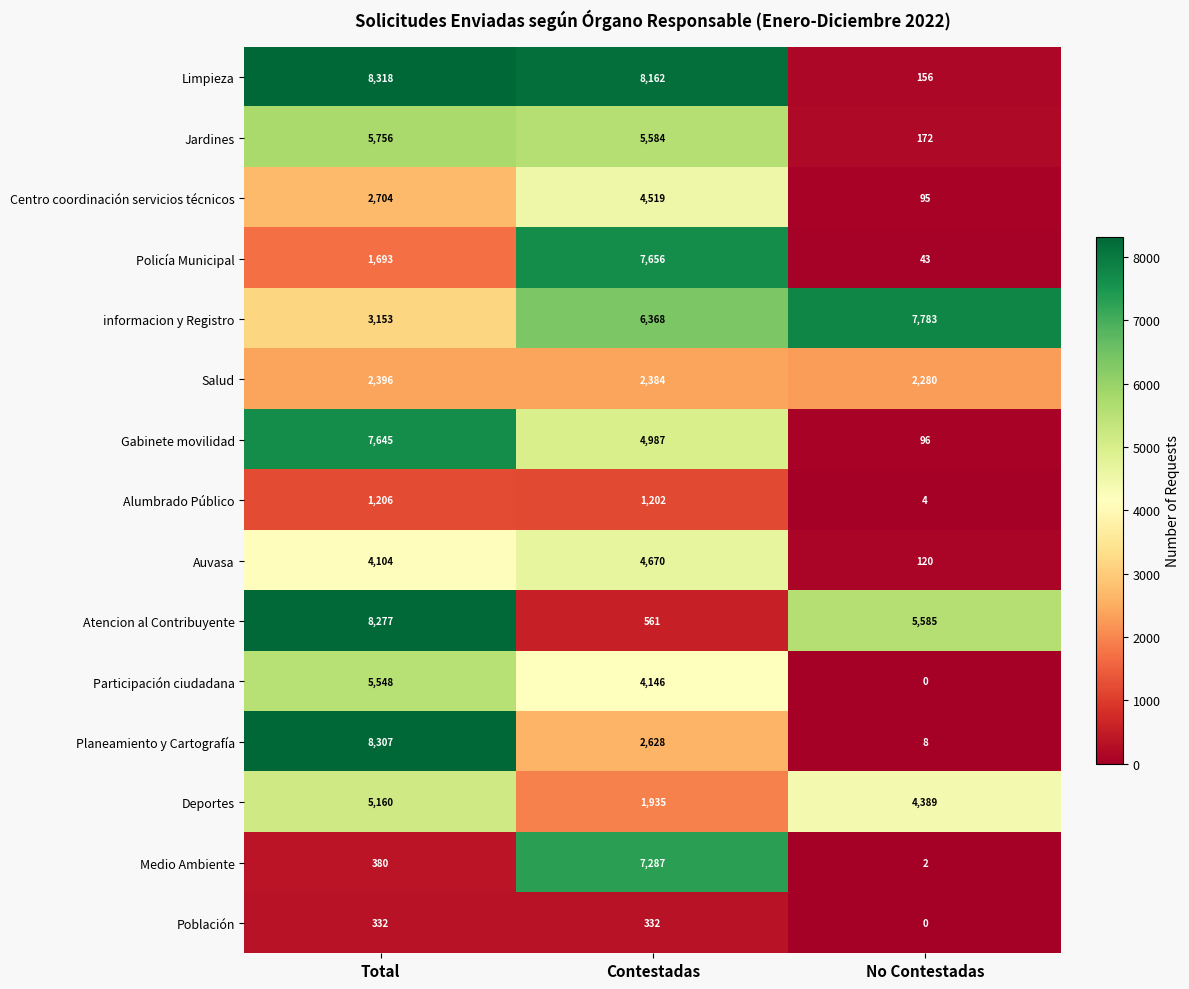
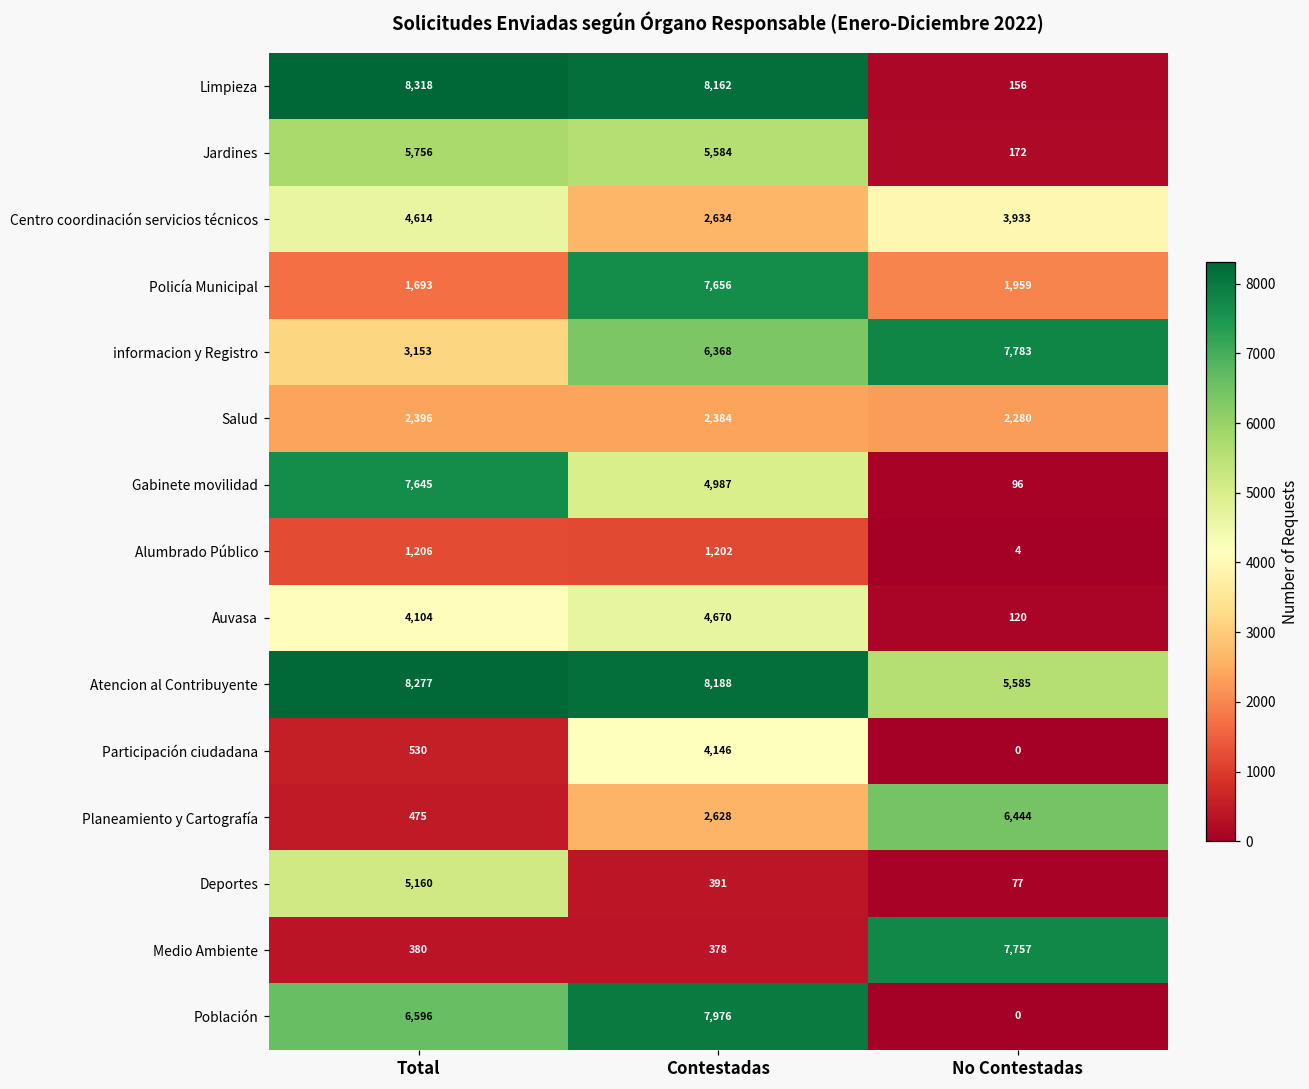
  {
    "Limpieza": {
      "Total": "8,318",
      "Contestadas": "8,162",
      "No Contestadas": "156"
    },
    "Jardines": {
      "Total": "5,756",
      "Contestadas": "5,584",
      "No Contestadas": "172"
    },
    "Centro coordinación servicios técnicos": {
-     "Total": "2,704",
-     "Contestadas": "4,519",
-     "No Contestadas": "95"
+     "Total": "4,614",
+     "Contestadas": "2,634",
+     "No Contestadas": "3,933"
    },
    "Policía Municipal": {
      "Total": "1,693",
      "Contestadas": "7,656",
-     "No Contestadas": "43"
+     "No Contestadas": "1,959"
    },
    "informacion y Registro": {
      "Total": "3,153",
      "Contestadas": "6,368",
      "No Contestadas": "7,783"
    },
    "Salud": {
      "Total": "2,396",
      "Contestadas": "2,384",
      "No Contestadas": "2,280"
    },
    "Gabinete movilidad": {
      "Total": "7,645",
      "Contestadas": "4,987",
      "No Contestadas": "96"
    },
    "Alumbrado Público": {
      "Total": "1,206",
      "Contestadas": "1,202",
      "No Contestadas": "4"
    },
    "Auvasa": {
      "Total": "4,104",
      "Contestadas": "4,670",
      "No Contestadas": "120"
    },
    "Atencion al Contribuyente": {
      "Total": "8,277",
-     "Contestadas": "561",
+     "Contestadas": "8,188",
      "No Contestadas": "5,585"
    },
    "Participación ciudadana": {
-     "Total": "5,548",
+     "Total": "530",
      "Contestadas": "4,146",
      "No Contestadas": "0"
    },
    "Planeamiento y Cartografía": {
-     "Total": "8,307",
+     "Total": "475",
      "Contestadas": "2,628",
-     "No Contestadas": "8"
+     "No Contestadas": "6,444"
    },
    "Deportes": {
      "Total": "5,160",
-     "Contestadas": "1,935",
-     "No Contestadas": "4,389"
+     "Contestadas": "391",
+     "No Contestadas": "77"
    },
    "Medio Ambiente": {
      "Total": "380",
-     "Contestadas": "7,287",
-     "No Contestadas": "2"
+     "Contestadas": "378",
+     "No Contestadas": "7,757"
    },
    "Población": {
-     "Total": "332",
-     "Contestadas": "332",
+     "Total": "6,596",
+     "Contestadas": "7,976",
      "No Contestadas": "0"
    }
  }
